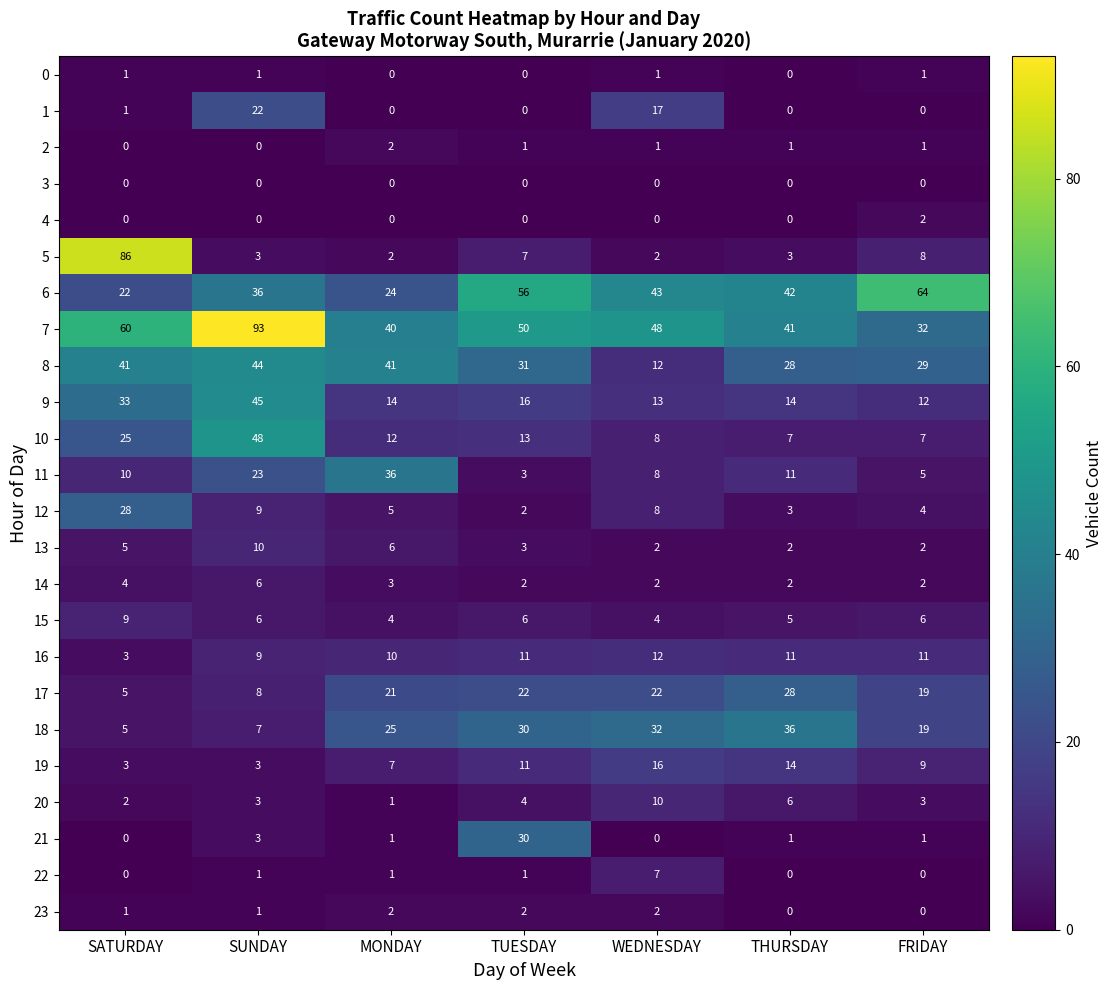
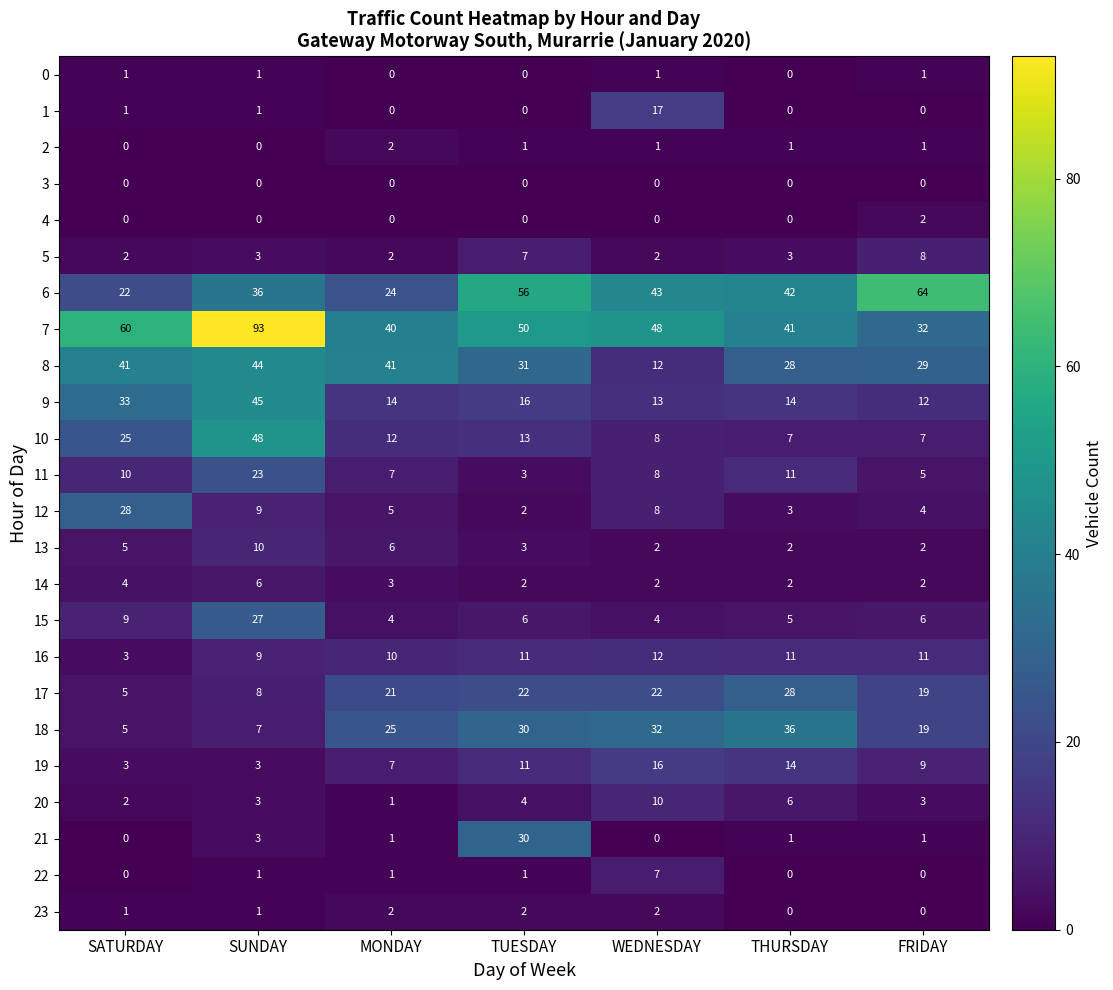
  {
    "0": {
      "SATURDAY": 1,
      "SUNDAY": 1,
      "MONDAY": 0,
      "TUESDAY": 0,
      "WEDNESDAY": 1,
      "THURSDAY": 0,
      "FRIDAY": 1
    },
    "1": {
      "SATURDAY": 1,
-     "SUNDAY": 22,
+     "SUNDAY": 1,
      "MONDAY": 0,
      "TUESDAY": 0,
      "WEDNESDAY": 17,
      "THURSDAY": 0,
      "FRIDAY": 0
    },
    "2": {
      "SATURDAY": 0,
      "SUNDAY": 0,
      "MONDAY": 2,
      "TUESDAY": 1,
      "WEDNESDAY": 1,
      "THURSDAY": 1,
      "FRIDAY": 1
    },
    "3": {
      "SATURDAY": 0,
      "SUNDAY": 0,
      "MONDAY": 0,
      "TUESDAY": 0,
      "WEDNESDAY": 0,
      "THURSDAY": 0,
      "FRIDAY": 0
    },
    "4": {
      "SATURDAY": 0,
      "SUNDAY": 0,
      "MONDAY": 0,
      "TUESDAY": 0,
      "WEDNESDAY": 0,
      "THURSDAY": 0,
      "FRIDAY": 2
    },
    "5": {
-     "SATURDAY": 86,
+     "SATURDAY": 2,
      "SUNDAY": 3,
      "MONDAY": 2,
      "TUESDAY": 7,
      "WEDNESDAY": 2,
      "THURSDAY": 3,
      "FRIDAY": 8
    },
    "6": {
      "SATURDAY": 22,
      "SUNDAY": 36,
      "MONDAY": 24,
      "TUESDAY": 56,
      "WEDNESDAY": 43,
      "THURSDAY": 42,
      "FRIDAY": 64
    },
    "7": {
      "SATURDAY": 60,
      "SUNDAY": 93,
      "MONDAY": 40,
      "TUESDAY": 50,
      "WEDNESDAY": 48,
      "THURSDAY": 41,
      "FRIDAY": 32
    },
    "8": {
      "SATURDAY": 41,
      "SUNDAY": 44,
      "MONDAY": 41,
      "TUESDAY": 31,
      "WEDNESDAY": 12,
      "THURSDAY": 28,
      "FRIDAY": 29
    },
    "9": {
      "SATURDAY": 33,
      "SUNDAY": 45,
      "MONDAY": 14,
      "TUESDAY": 16,
      "WEDNESDAY": 13,
      "THURSDAY": 14,
      "FRIDAY": 12
    },
    "10": {
      "SATURDAY": 25,
      "SUNDAY": 48,
      "MONDAY": 12,
      "TUESDAY": 13,
      "WEDNESDAY": 8,
      "THURSDAY": 7,
      "FRIDAY": 7
    },
    "11": {
      "SATURDAY": 10,
      "SUNDAY": 23,
-     "MONDAY": 36,
+     "MONDAY": 7,
      "TUESDAY": 3,
      "WEDNESDAY": 8,
      "THURSDAY": 11,
      "FRIDAY": 5
    },
    "12": {
      "SATURDAY": 28,
      "SUNDAY": 9,
      "MONDAY": 5,
      "TUESDAY": 2,
      "WEDNESDAY": 8,
      "THURSDAY": 3,
      "FRIDAY": 4
    },
    "13": {
      "SATURDAY": 5,
      "SUNDAY": 10,
      "MONDAY": 6,
      "TUESDAY": 3,
      "WEDNESDAY": 2,
      "THURSDAY": 2,
      "FRIDAY": 2
    },
    "14": {
      "SATURDAY": 4,
      "SUNDAY": 6,
      "MONDAY": 3,
      "TUESDAY": 2,
      "WEDNESDAY": 2,
      "THURSDAY": 2,
      "FRIDAY": 2
    },
    "15": {
      "SATURDAY": 9,
-     "SUNDAY": 6,
+     "SUNDAY": 27,
      "MONDAY": 4,
      "TUESDAY": 6,
      "WEDNESDAY": 4,
      "THURSDAY": 5,
      "FRIDAY": 6
    },
    "16": {
      "SATURDAY": 3,
      "SUNDAY": 9,
      "MONDAY": 10,
      "TUESDAY": 11,
      "WEDNESDAY": 12,
      "THURSDAY": 11,
      "FRIDAY": 11
    },
    "17": {
      "SATURDAY": 5,
      "SUNDAY": 8,
      "MONDAY": 21,
      "TUESDAY": 22,
      "WEDNESDAY": 22,
      "THURSDAY": 28,
      "FRIDAY": 19
    },
    "18": {
      "SATURDAY": 5,
      "SUNDAY": 7,
      "MONDAY": 25,
      "TUESDAY": 30,
      "WEDNESDAY": 32,
      "THURSDAY": 36,
      "FRIDAY": 19
    },
    "19": {
      "SATURDAY": 3,
      "SUNDAY": 3,
      "MONDAY": 7,
      "TUESDAY": 11,
      "WEDNESDAY": 16,
      "THURSDAY": 14,
      "FRIDAY": 9
    },
    "20": {
      "SATURDAY": 2,
      "SUNDAY": 3,
      "MONDAY": 1,
      "TUESDAY": 4,
      "WEDNESDAY": 10,
      "THURSDAY": 6,
      "FRIDAY": 3
    },
    "21": {
      "SATURDAY": 0,
      "SUNDAY": 3,
      "MONDAY": 1,
      "TUESDAY": 30,
      "WEDNESDAY": 0,
      "THURSDAY": 1,
      "FRIDAY": 1
    },
    "22": {
      "SATURDAY": 0,
      "SUNDAY": 1,
      "MONDAY": 1,
      "TUESDAY": 1,
      "WEDNESDAY": 7,
      "THURSDAY": 0,
      "FRIDAY": 0
    },
    "23": {
      "SATURDAY": 1,
      "SUNDAY": 1,
      "MONDAY": 2,
      "TUESDAY": 2,
      "WEDNESDAY": 2,
      "THURSDAY": 0,
      "FRIDAY": 0
    }
  }
